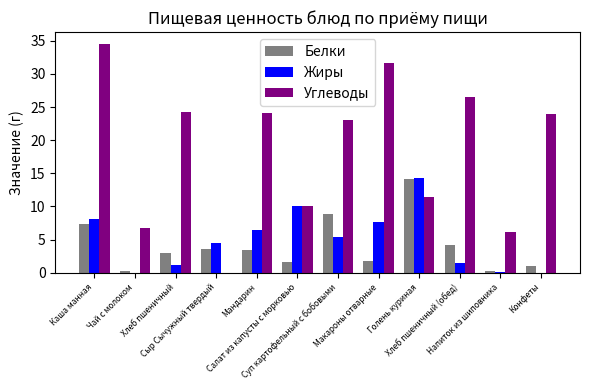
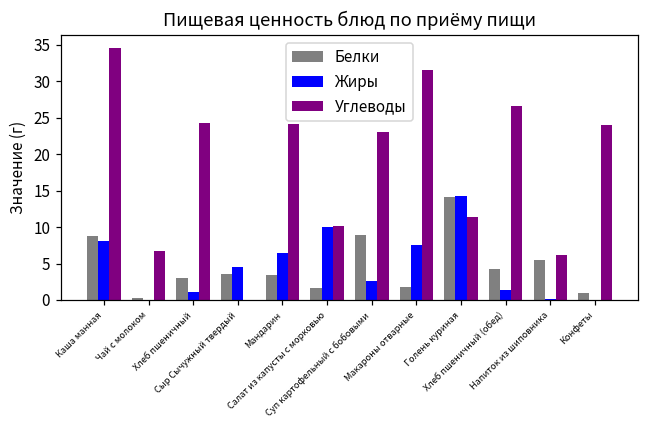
  {
    "Белки": {
-     "Каша манная": 7,
+     "Каша манная": 9,
      "Хлеб пшеничный": 3,
      "Сыр Сычужный твердый": 4,
      "Мандарин": 3,
      "Салат из капусты с морковью": 2,
      "Суп картофельный с бобовыми": 9,
      "Макароны отварные": 2,
      "Голень куриная": 14,
      "Хлеб пшеничный (обед)": 4,
-     "Напиток из шиповника": 0,
+     "Напиток из шиповника": 6,
      "Конфеты": 1
    },
    "Жиры": {
      "Каша манная": 8,
      "Чай с молоком": 0,
      "Хлеб пшеничный": 1,
      "Сыр Сычужный твердый": 5,
      "Мандарин": 6,
      "Салат из капусты с морковью": 10,
-     "Суп картофельный с бобовыми": 5,
+     "Суп картофельный с бобовыми": 3,
      "Макароны отварные": 8,
      "Голень куриная": 14,
      "Хлеб пшеничный (обед)": 1,
      "Конфеты": 0
    },
    "Углеводы": {
      "Каша манная": 35,
      "Чай с молоком": 7,
      "Хлеб пшеничный": 24,
      "Сыр Сычужный твердый": 0,
      "Мандарин": 24,
      "Салат из капусты с морковью": 10,
      "Суп картофельный с бобовыми": 23,
      "Макароны отварные": 32,
      "Голень куриная": 11,
      "Хлеб пшеничный (обед)": 27,
      "Напиток из шиповника": 6,
      "Конфеты": 24
    }
  }
